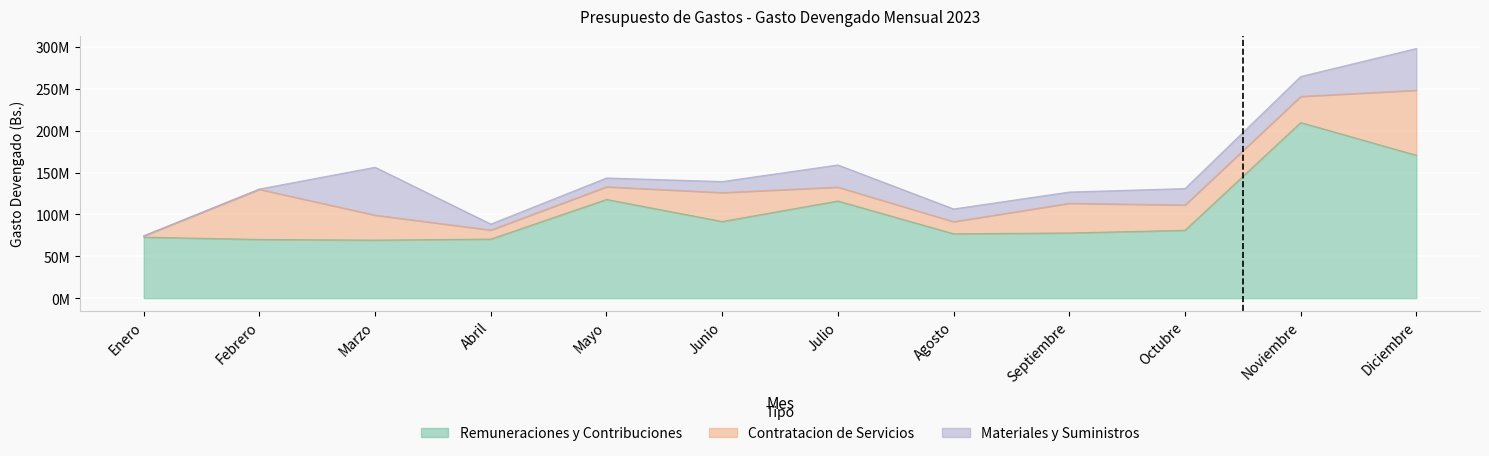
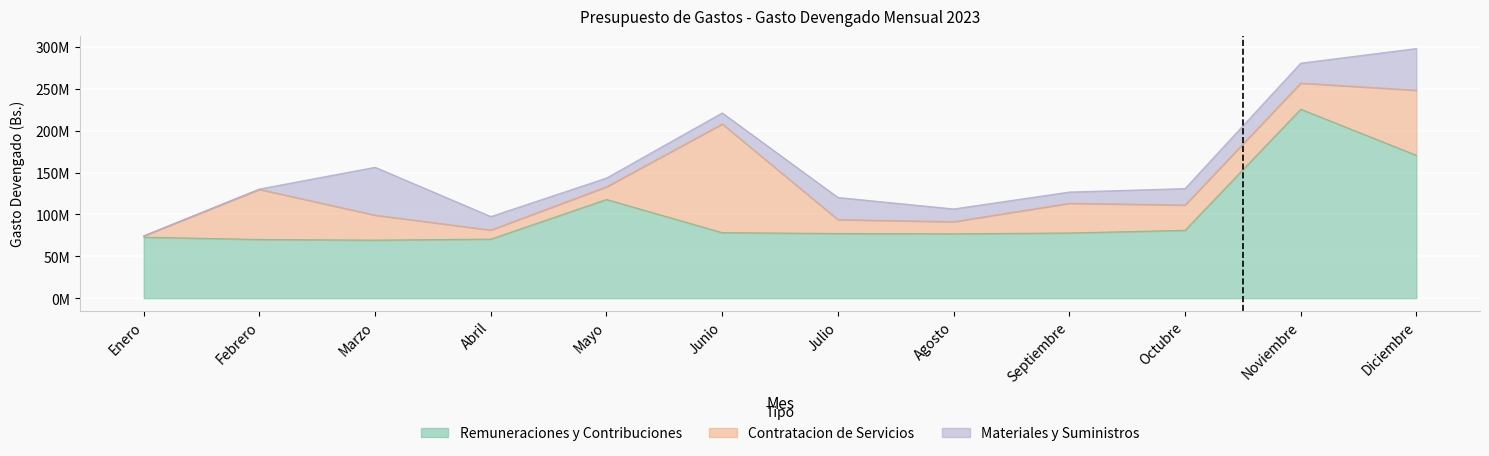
  {
    "Remuneraciones y Contribuciones": {
      "Febrero": 70000000,
      "Marzo": 70000000,
      "Abril": 70000000,
      "Mayo": 120000000,
-     "Junio": 90000000,
-     "Julio": 120000000,
+     "Junio": 80000000,
+     "Julio": 80000000,
      "Agosto": 80000000,
      "Septiembre": 80000000,
      "Octubre": 80000000,
-     "Noviembre": 210000000,
+     "Noviembre": 230000000,
      "Diciembre": 170000000
    },
    "Contratacion de Servicios": {
      "Marzo": 30000000,
      "Abril": 10000000,
      "Mayo": 20000000,
-     "Junio": 30000000,
+     "Junio": 130000000,
      "Julio": 20000000,
      "Agosto": 10000000,
      "Septiembre": 40000000,
      "Octubre": 30000000,
      "Noviembre": 30000000,
      "Diciembre": 80000000
    },
    "Materiales y Suministros": {
      "Marzo": 60000000,
-     "Abril": 10000000,
+     "Abril": 20000000,
      "Mayo": 10000000,
      "Junio": 10000000,
      "Julio": 30000000,
      "Agosto": 20000000,
      "Septiembre": 10000000,
      "Octubre": 20000000,
      "Noviembre": 20000000,
      "Diciembre": 50000000
    }
  }
